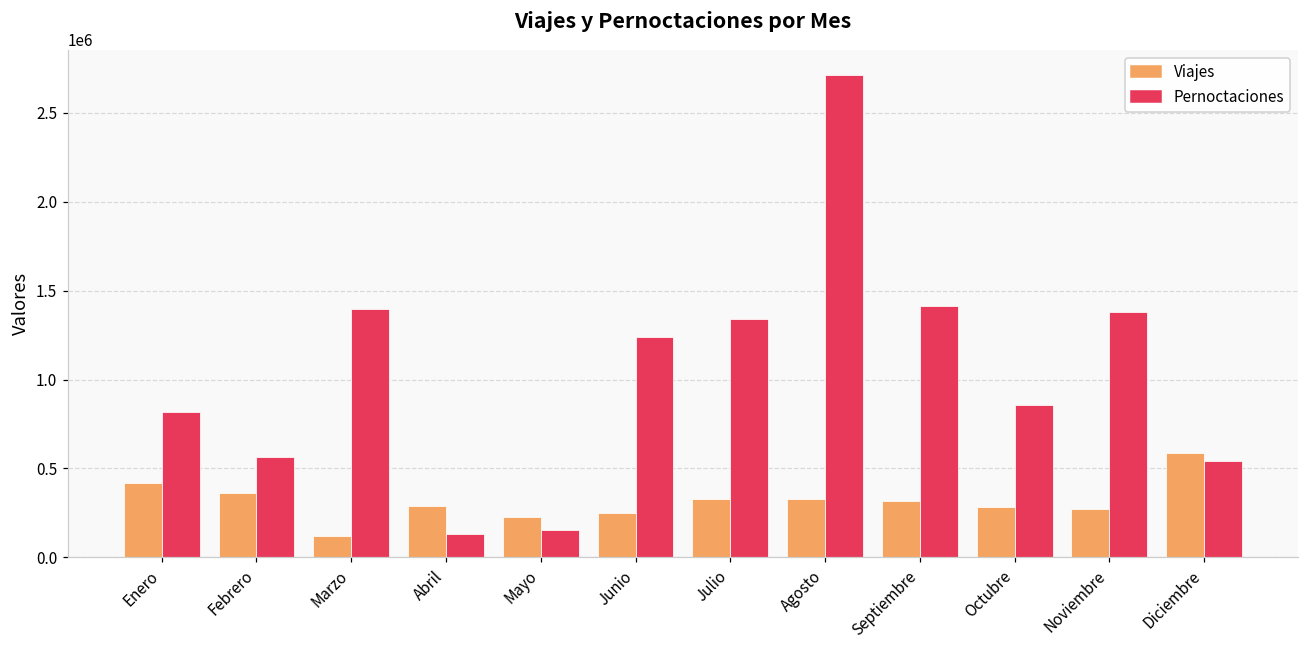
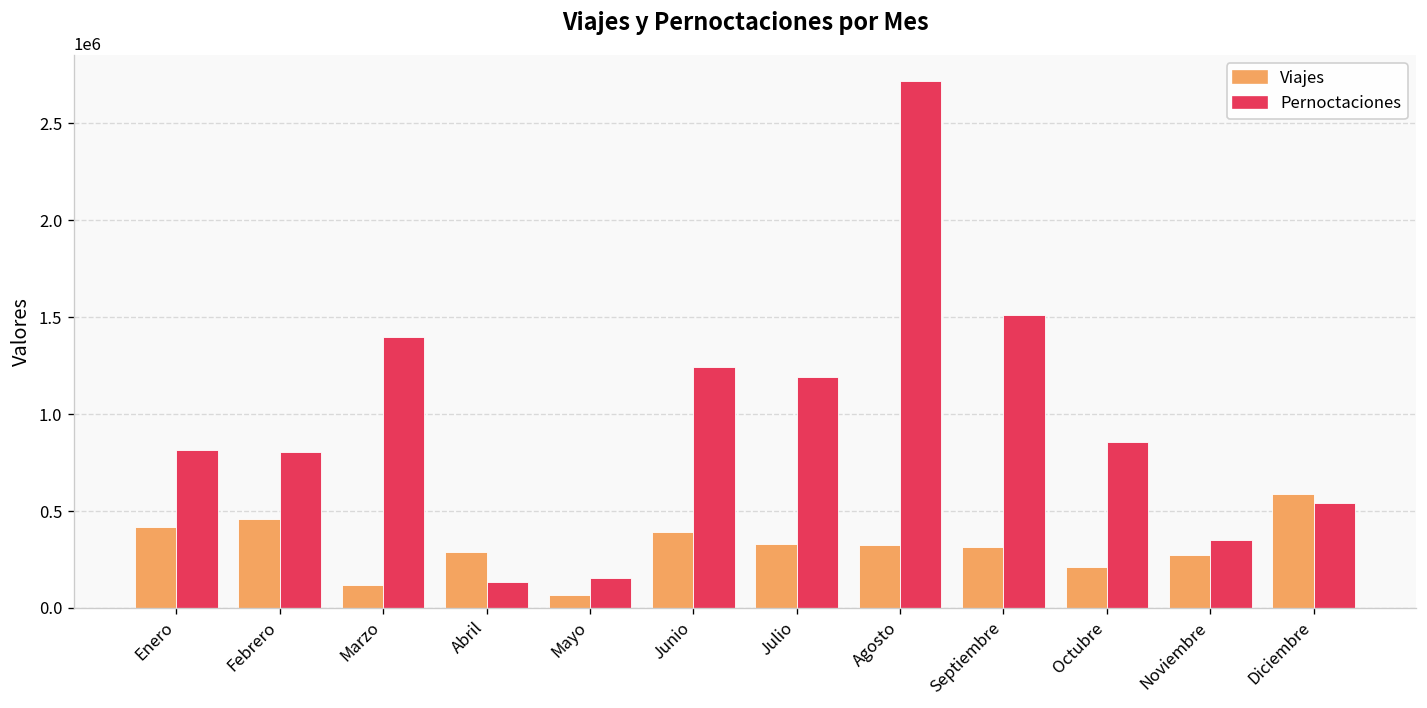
  {
    "Viajes": {
      "Enero": 420000,
-     "Febrero": 360000,
+     "Febrero": 460000,
      "Marzo": 120000,
      "Abril": 290000,
-     "Mayo": 230000,
-     "Junio": 250000,
+     "Mayo": 70000,
+     "Junio": 390000,
      "Julio": 330000,
      "Agosto": 330000,
      "Septiembre": 320000,
-     "Octubre": 280000,
+     "Octubre": 210000,
      "Noviembre": 270000,
      "Diciembre": 590000
    },
    "Pernoctaciones": {
      "Enero": 820000,
-     "Febrero": 570000,
+     "Febrero": 810000,
      "Marzo": 1400000,
      "Abril": 130000,
      "Mayo": 150000,
      "Junio": 1240000,
-     "Julio": 1340000,
+     "Julio": 1190000,
      "Agosto": 2720000,
-     "Septiembre": 1410000,
+     "Septiembre": 1510000,
      "Octubre": 860000,
-     "Noviembre": 1380000,
+     "Noviembre": 350000,
      "Diciembre": 540000
    }
  }
